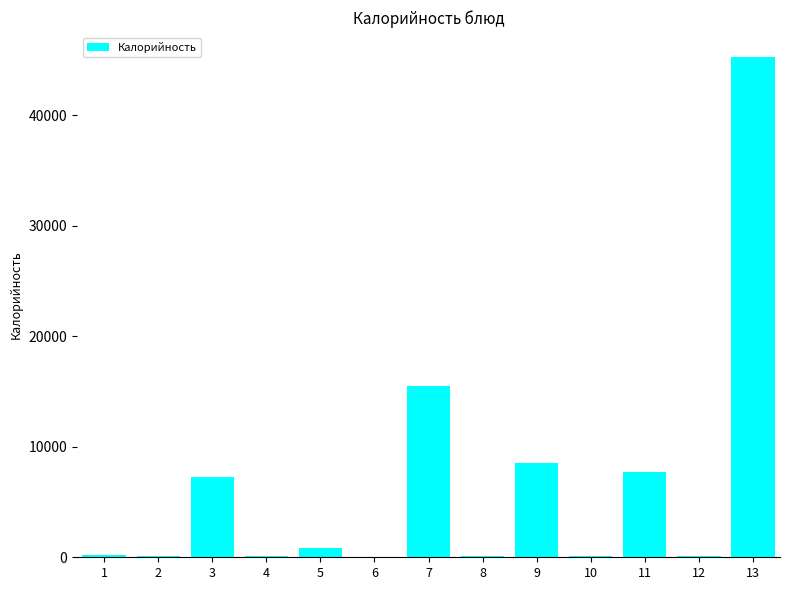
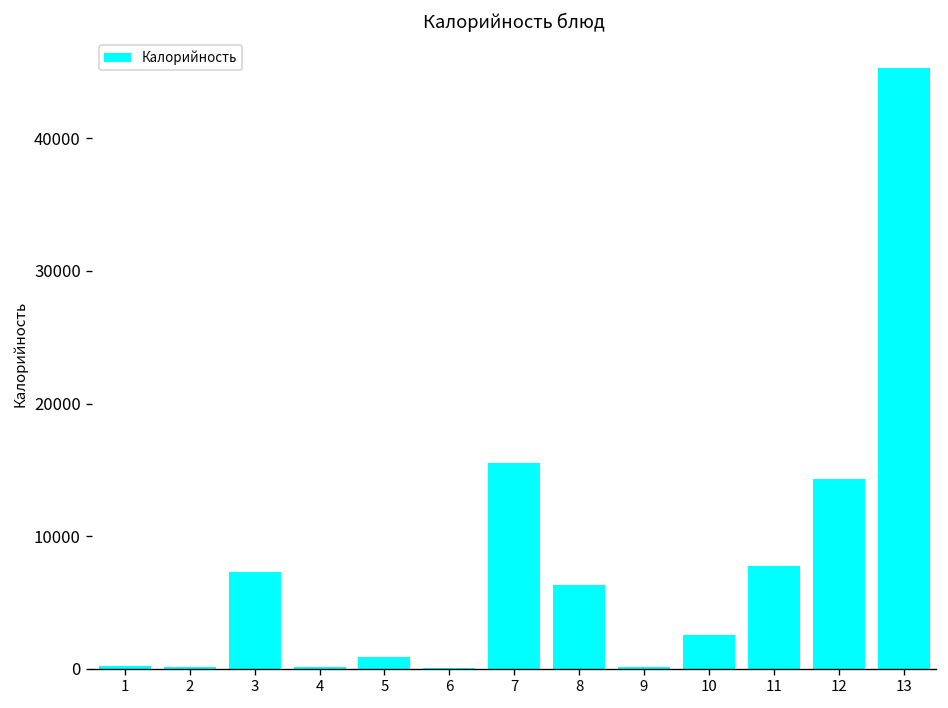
  {
    "3": 7300,
    "5": 900,
    "7": 15500,
-   "8": 100,
-   "9": 8600,
-   "10": 100,
+   "8": 6300,
+   "9": 100,
+   "10": 2500,
    "11": 7700,
-   "12": 100,
+   "12": 14300,
    "13": 45300
  }
